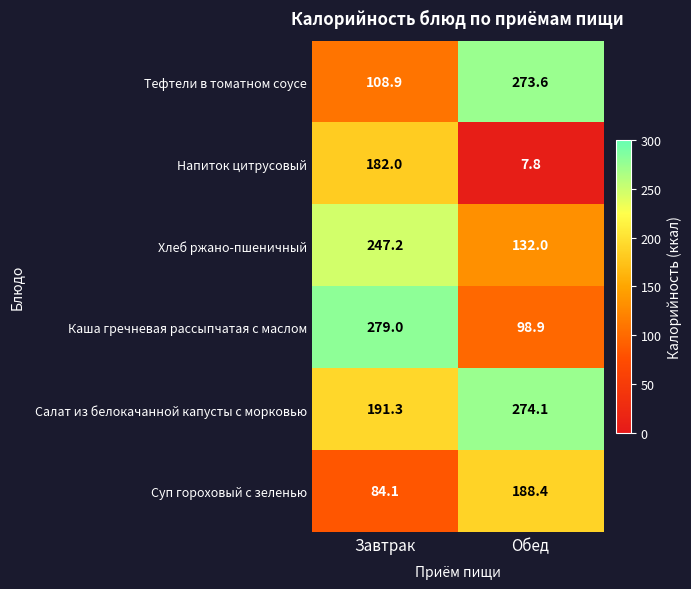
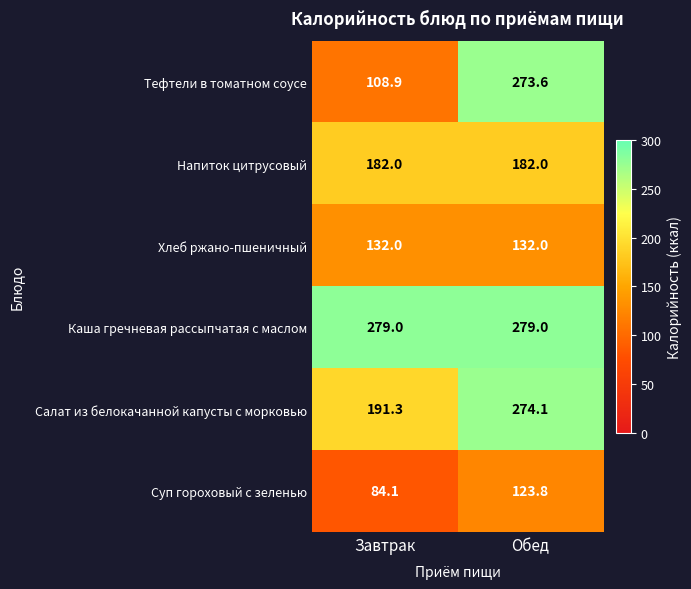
  {
    "Тефтели в томатном соусе": {
      "Завтрак": 108.9,
      "Обед": 273.6
    },
    "Напиток цитрусовый": {
      "Завтрак": 182.0,
-     "Обед": 7.8
+     "Обед": 182.0
    },
    "Хлеб ржано-пшеничный": {
-     "Завтрак": 247.2,
+     "Завтрак": 132.0,
      "Обед": 132.0
    },
    "Каша гречневая рассыпчатая с маслом": {
      "Завтрак": 279.0,
-     "Обед": 98.9
+     "Обед": 279.0
    },
    "Салат из белокачанной капусты с морковью": {
      "Завтрак": 191.3,
      "Обед": 274.1
    },
    "Суп гороховый с зеленью": {
      "Завтрак": 84.1,
-     "Обед": 188.4
+     "Обед": 123.8
    }
  }
